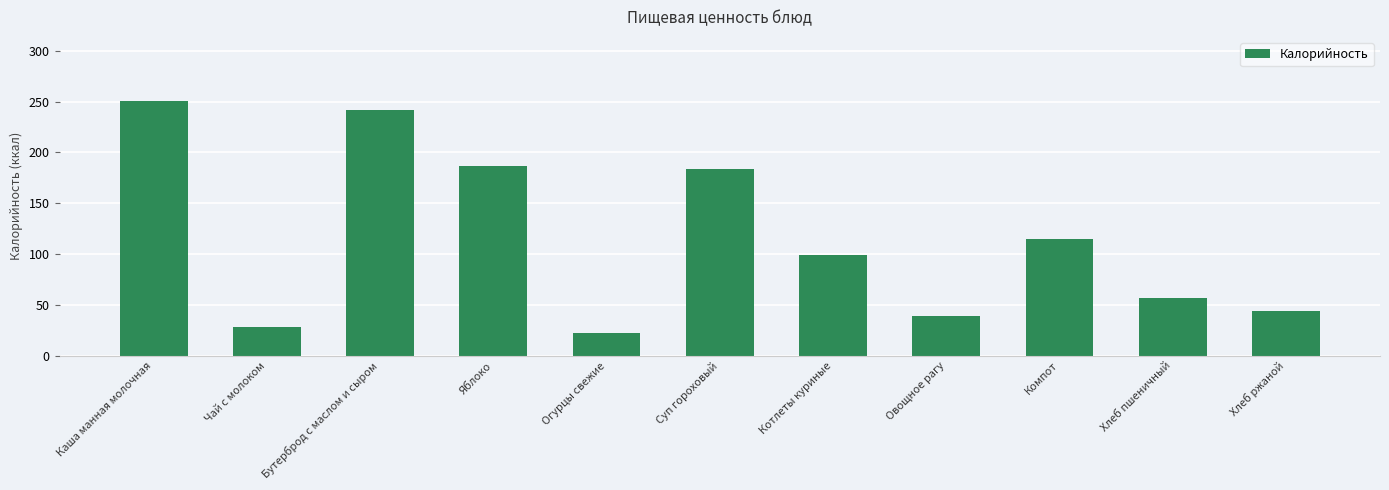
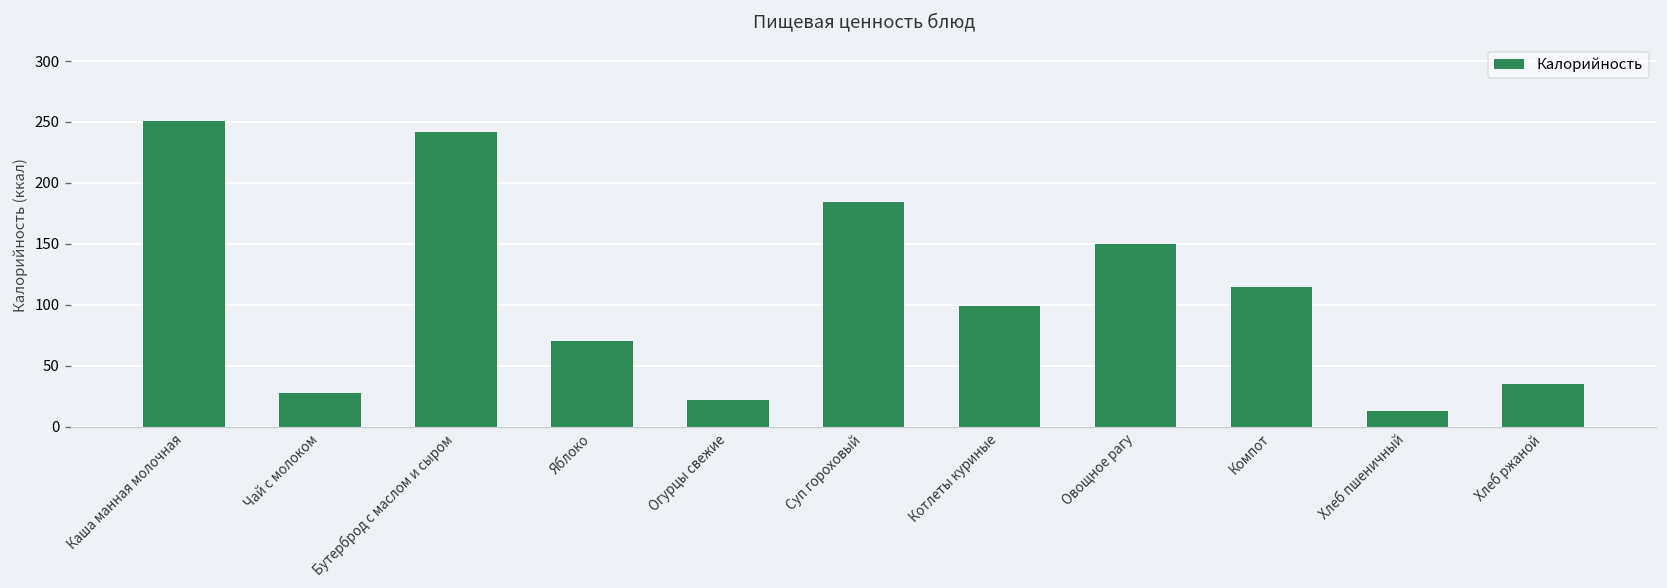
  {
    "Каша манная молочная": 251,
    "Чай с молоком": 28,
    "Бутерброд с маслом и сыром": 242,
-   "Яблоко": 187,
+   "Яблоко": 70,
    "Огурцы свежие": 22,
    "Суп гороховый": 184,
    "Котлеты куриные": 99,
-   "Овощное рагу": 39,
+   "Овощное рагу": 150,
    "Компот": 115,
-   "Хлеб пшеничный": 57,
-   "Хлеб ржаной": 44
+   "Хлеб пшеничный": 13,
+   "Хлеб ржаной": 35
  }
